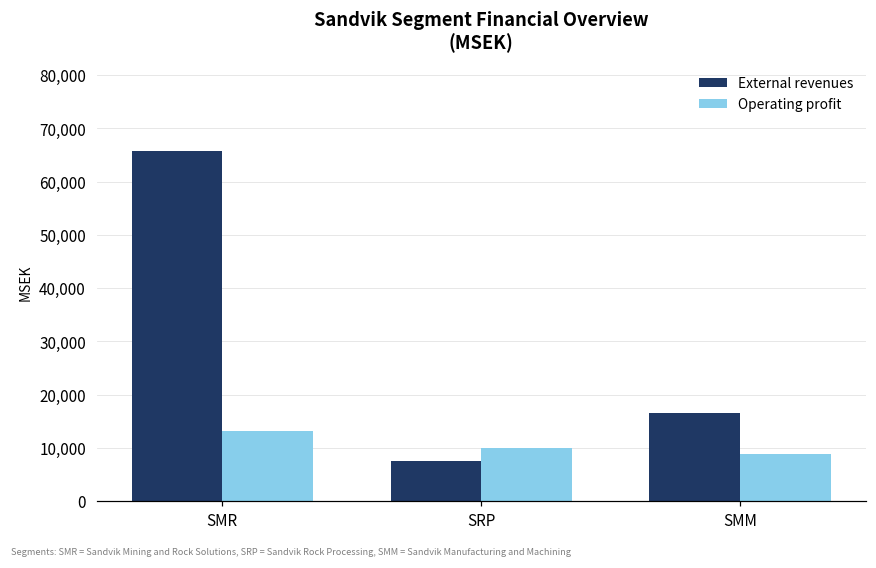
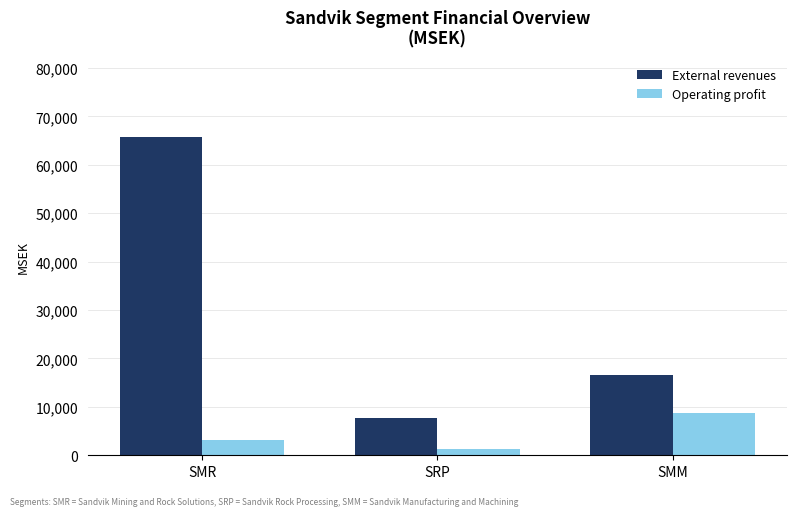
  {
    "External revenues": {
      "SMR": "66,000",
      "SRP": "8,000",
      "SMM": "17,000"
    },
    "Operating profit": {
-     "SMR": "13,000",
-     "SRP": "10,000",
+     "SMR": "3,000",
+     "SRP": "1,000",
      "SMM": "9,000"
    }
  }
